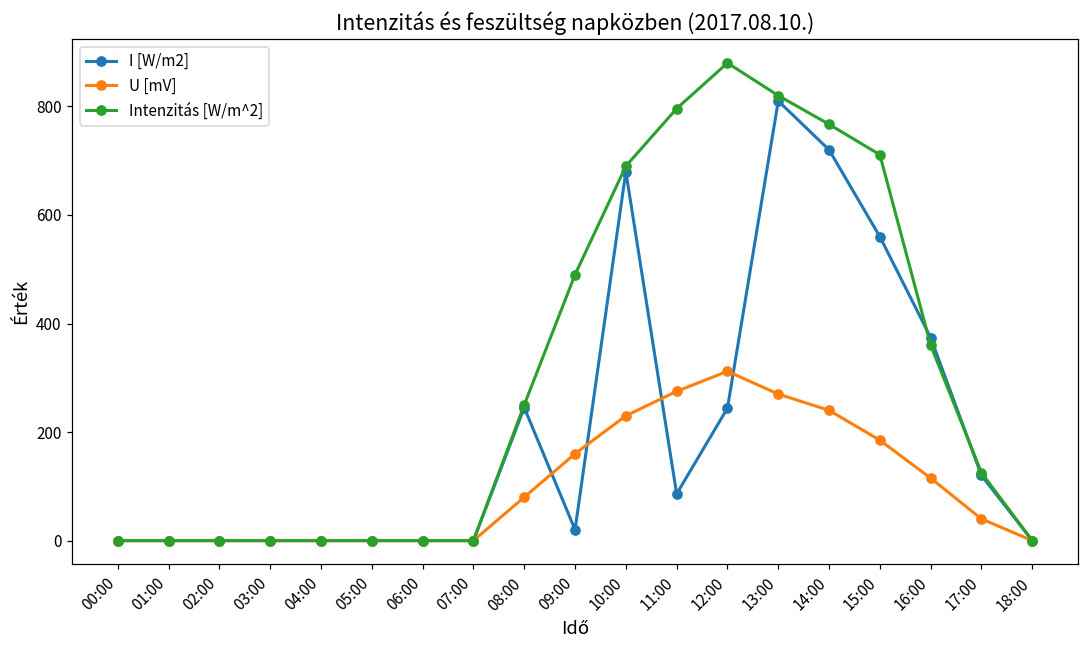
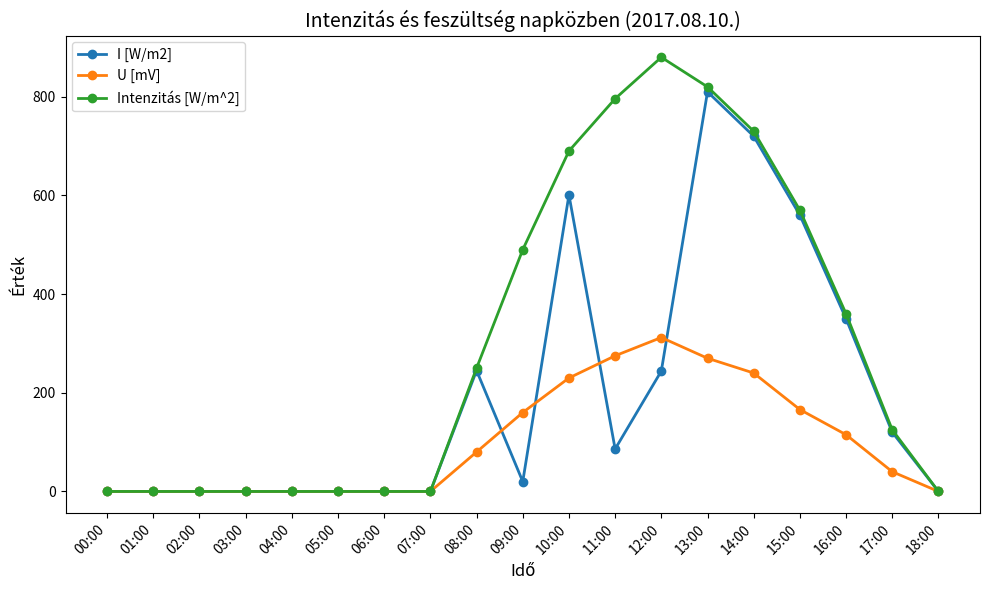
  {
    "I [W/m2]": {
      "09:00": 20,
-     "10:00": 680,
+     "10:00": 600,
      "11:00": 90,
      "12:00": 240,
      "13:00": 810,
      "14:00": 720,
      "15:00": 560,
-     "16:00": 370
+     "16:00": 350
    },
    "U [mV]": {
      "08:00": 80,
      "09:00": 160,
      "10:00": 230,
      "11:00": 280,
      "12:00": 310,
      "13:00": 270,
      "14:00": 240,
-     "15:00": 190,
+     "15:00": 170,
      "16:00": 120,
      "17:00": 40
    },
    "Intenzitás [W/m^2]": {
      "09:00": 490,
      "10:00": 690,
      "11:00": 800,
      "12:00": 880,
      "13:00": 820,
-     "14:00": 770,
-     "15:00": 710,
+     "14:00": 730,
+     "15:00": 570,
      "16:00": 360
    }
  }
